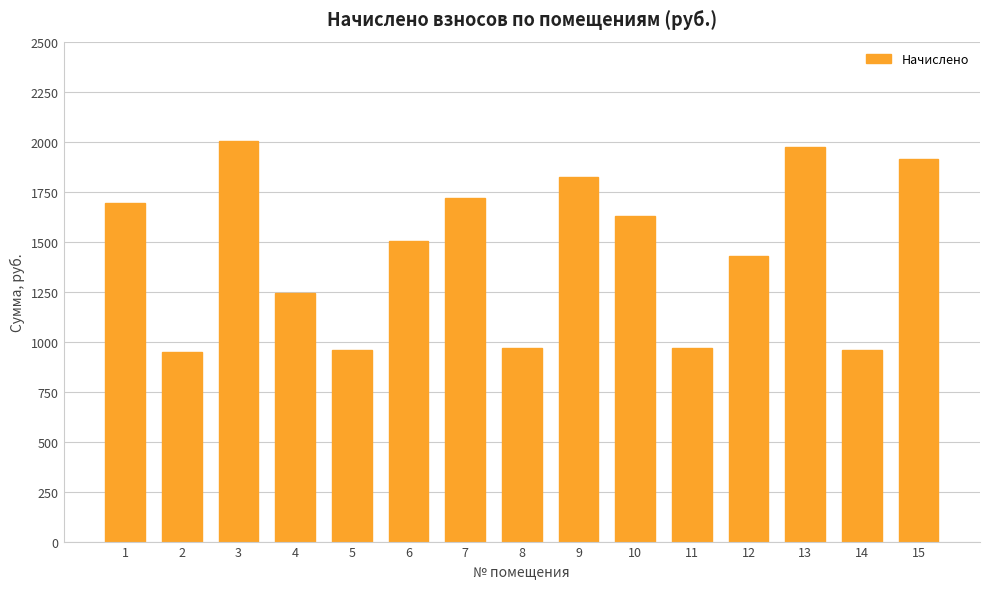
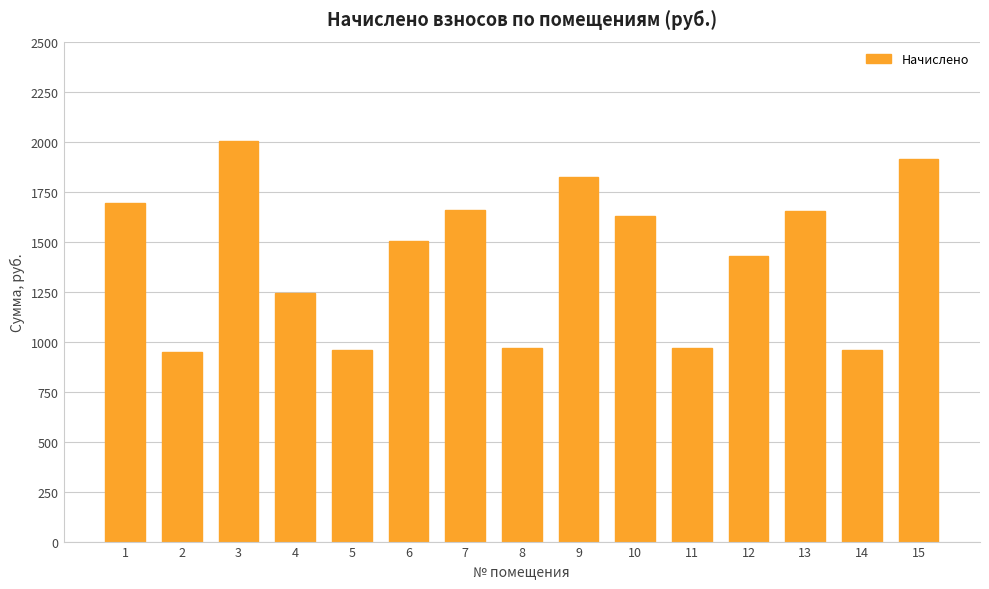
  {
    "1": 1690,
    "2": 950,
    "3": 2000,
    "4": 1240,
    "5": 960,
    "6": 1500,
-   "7": 1720,
+   "7": 1660,
    "8": 970,
    "9": 1820,
    "10": 1630,
    "11": 970,
    "12": 1430,
-   "13": 1980,
+   "13": 1650,
    "14": 960,
    "15": 1910
  }
